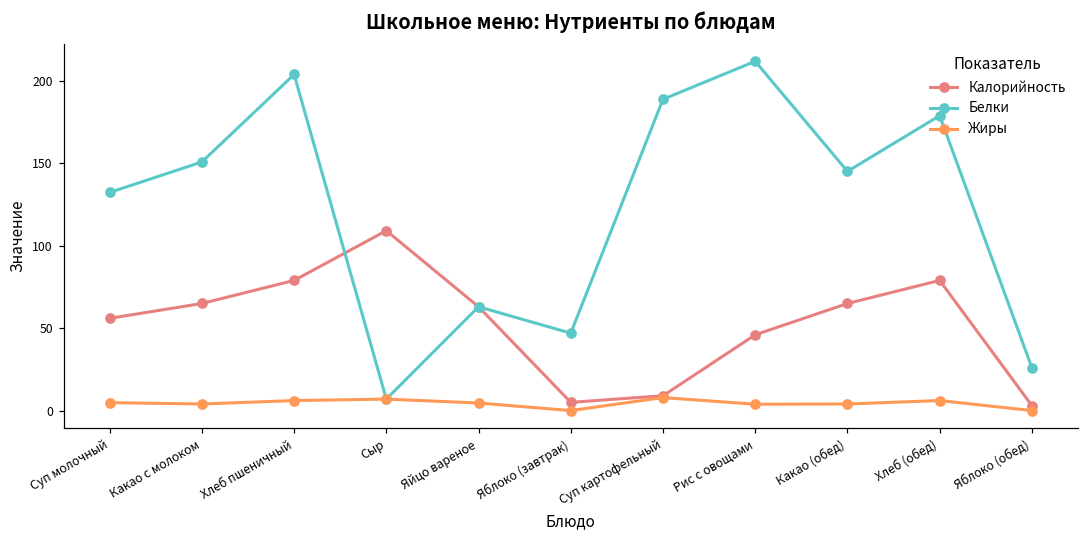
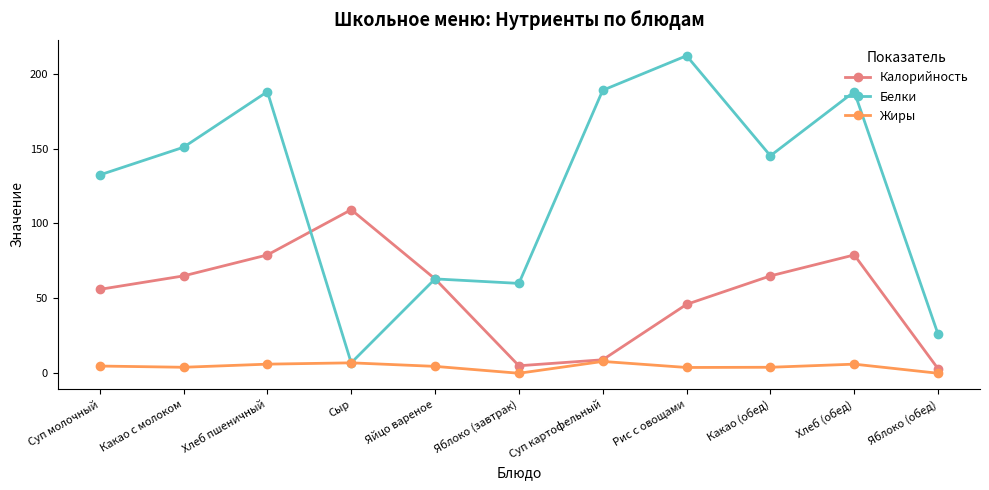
  {
    "Белки": {
      "Суп молочный": 132,
      "Какао с молоком": 151,
-     "Хлеб пшеничный": 204,
-     "Яблоко (завтрак)": 47,
+     "Хлеб пшеничный": 188,
+     "Яблоко (завтрак)": 60,
      "Суп картофельный": 189,
      "Рис с овощами": 212,
      "Какао (обед)": 145,
-     "Хлеб (обед)": 179,
+     "Хлеб (обед)": 188,
      "Яблоко (обед)": 26
    }
  }
